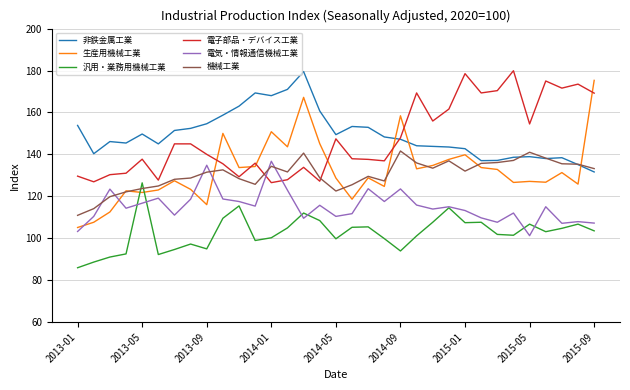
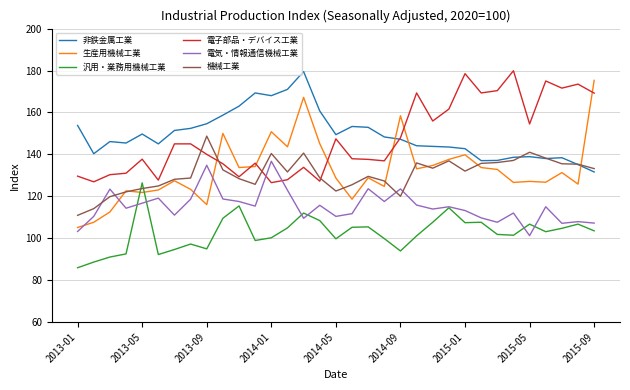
  {
    "非鉄金属工業": {
      "2013-01": 154,
      "2013-05": 150,
      "2013-09": 155,
      "2014-01": 168,
      "2014-05": 149,
      "2015-01": 143,
      "2015-05": 139,
      "2015-09": 132
    },
    "生産用機械工業": {
      "2013-01": 105,
      "2013-05": 122,
      "2013-09": 116,
      "2014-01": 151,
      "2014-05": 129,
      "2014-09": 158,
      "2015-01": 140,
      "2015-05": 127,
      "2015-09": 175
    },
    "汎用・業務用機械工業": {
      "2013-01": 86,
      "2013-05": 126,
      "2013-09": 95,
      "2014-01": 100,
      "2014-05": 100,
      "2014-09": 94,
      "2015-01": 107,
      "2015-05": 107,
      "2015-09": 104
    },
    "電子部品・デバイス工業": {
      "2013-01": 130,
      "2013-05": 138,
      "2013-09": 140,
      "2014-01": 127,
      "2014-05": 147,
      "2015-01": 179,
      "2015-05": 155,
      "2015-09": 169
    },
    "電気・情報通信機械工業": {
      "2013-01": 103,
      "2013-05": 117,
      "2013-09": 135,
      "2014-01": 137,
      "2014-05": 110,
      "2014-09": 124,
      "2015-01": 113,
      "2015-05": 101,
      "2015-09": 107
    },
    "機械工業": {
      "2013-01": 111,
      "2013-05": 124,
-     "2013-09": 132,
-     "2014-01": 134,
+     "2013-09": 149,
+     "2014-01": 140,
      "2014-05": 123,
-     "2014-09": 142,
+     "2014-09": 120,
      "2015-01": 132,
      "2015-05": 141,
      "2015-09": 133
    }
  }
